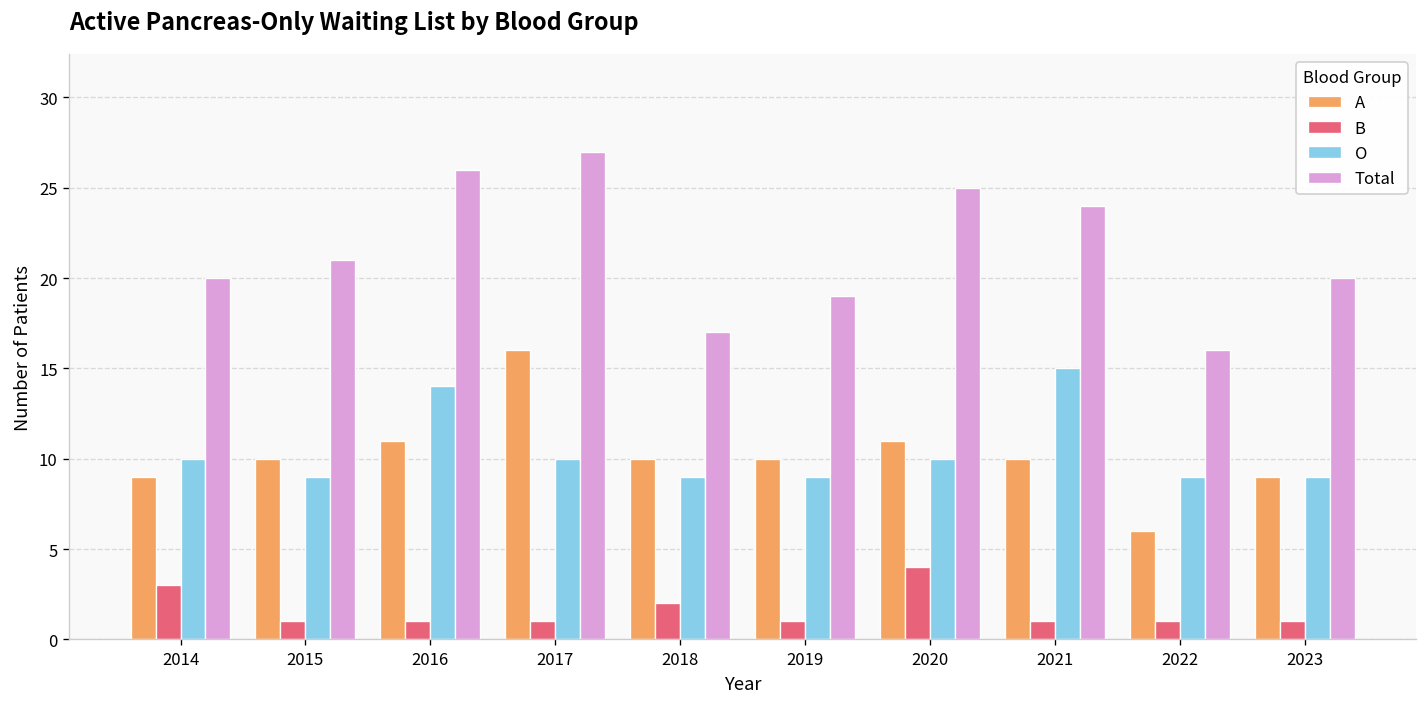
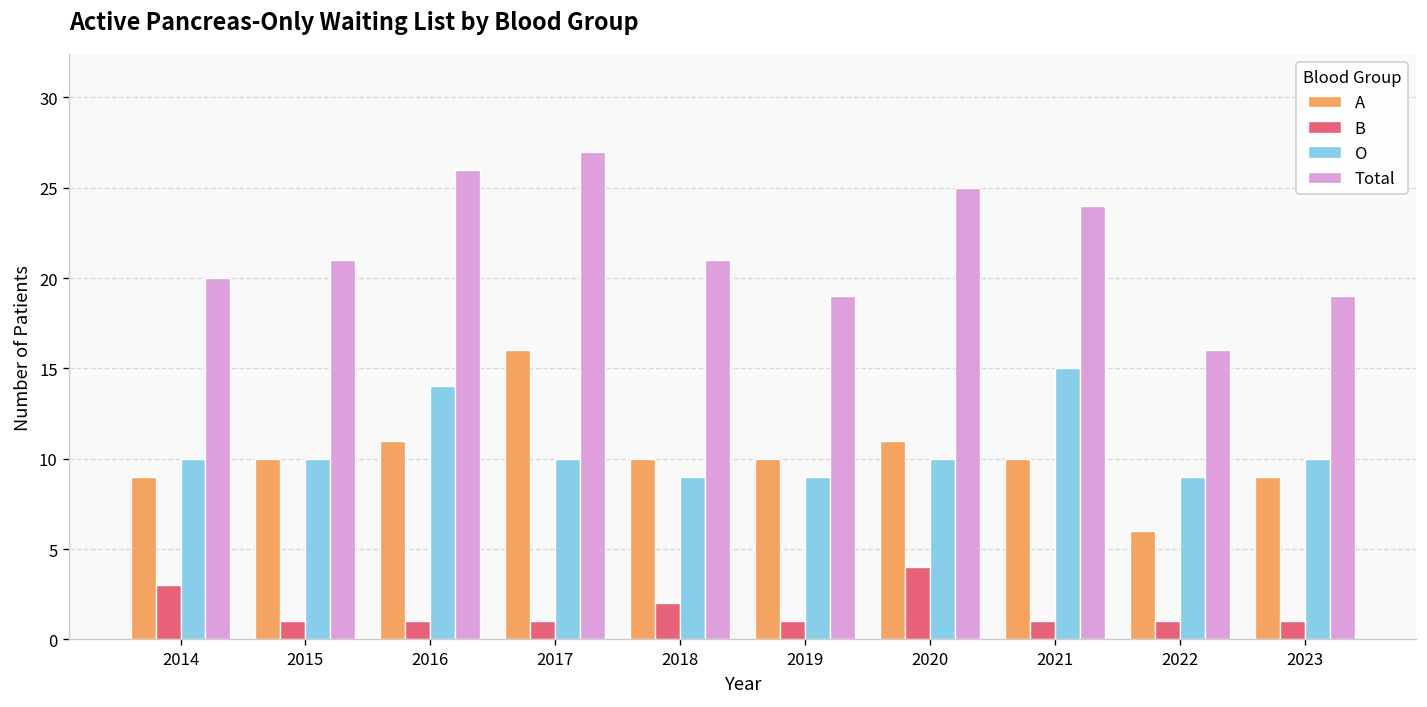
  {
    "A": {
      "2014": 9,
      "2015": 10,
      "2016": 11,
      "2017": 16,
      "2018": 10,
      "2019": 10,
      "2020": 11,
      "2021": 10,
      "2022": 6,
      "2023": 9
    },
    "B": {
      "2014": 3,
      "2015": 1,
      "2016": 1,
      "2017": 1,
      "2018": 2,
      "2019": 1,
      "2020": 4,
      "2021": 1,
      "2022": 1,
      "2023": 1
    },
    "O": {
      "2014": 10,
-     "2015": 9,
+     "2015": 10,
      "2016": 14,
      "2017": 10,
      "2018": 9,
      "2019": 9,
      "2020": 10,
      "2021": 15,
      "2022": 9,
-     "2023": 9
+     "2023": 10
    },
    "Total": {
      "2014": 20,
      "2015": 21,
      "2016": 26,
      "2017": 27,
-     "2018": 17,
+     "2018": 21,
      "2019": 19,
      "2020": 25,
      "2021": 24,
      "2022": 16,
-     "2023": 20
+     "2023": 19
    }
  }
